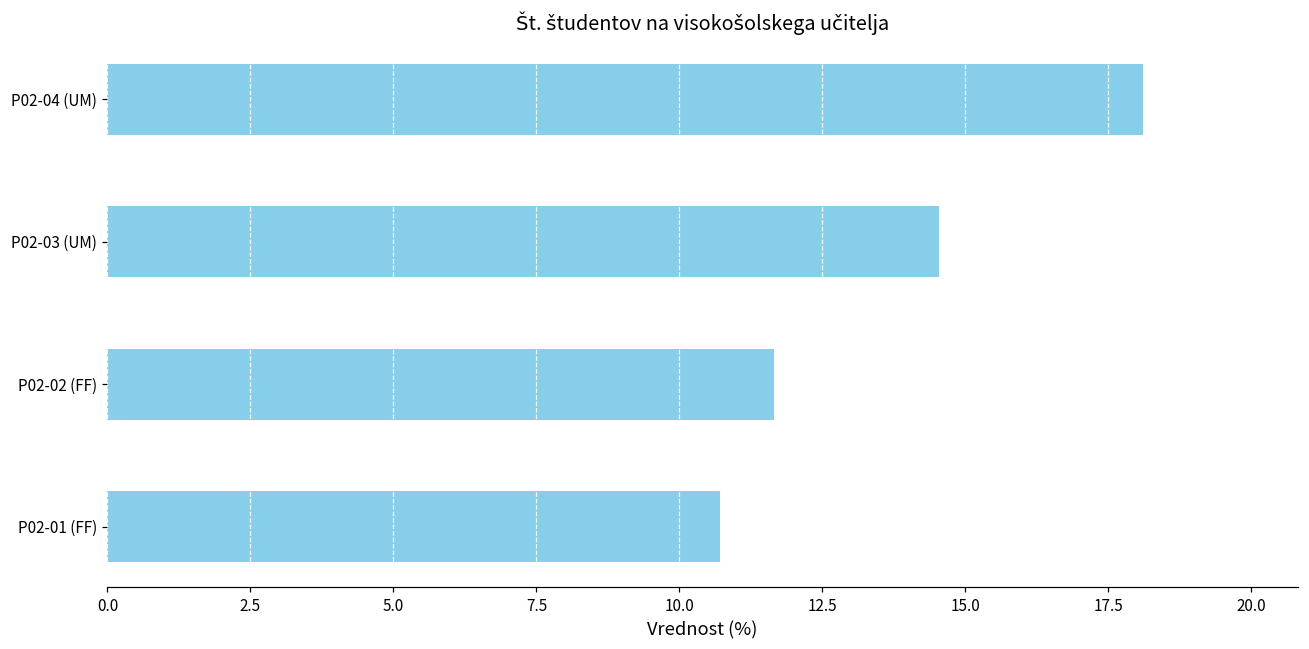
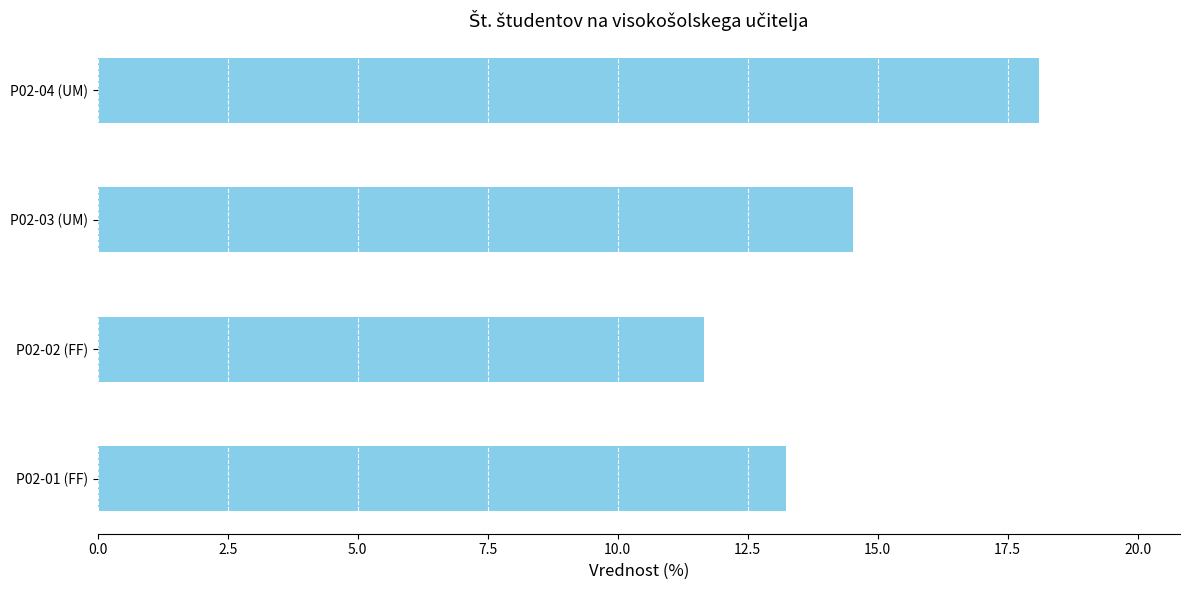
  {
    "P02-04 (UM)": 18.1,
    "P02-03 (UM)": 14.5,
    "P02-02 (FF)": 11.7,
-   "P02-01 (FF)": 10.7
+   "P02-01 (FF)": 13.2
  }
